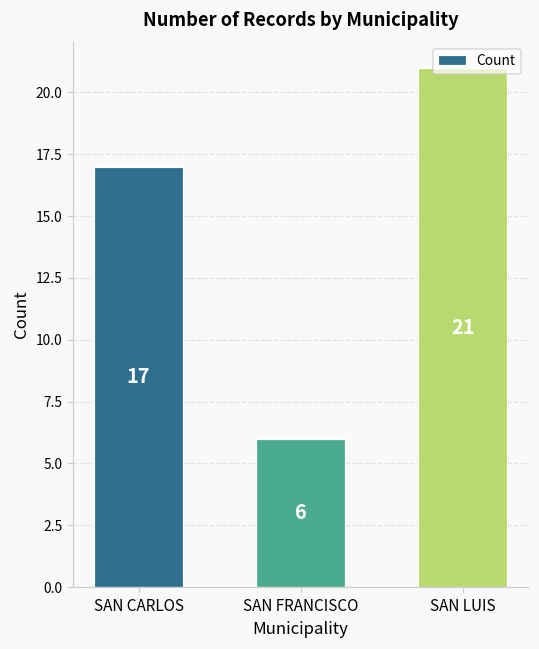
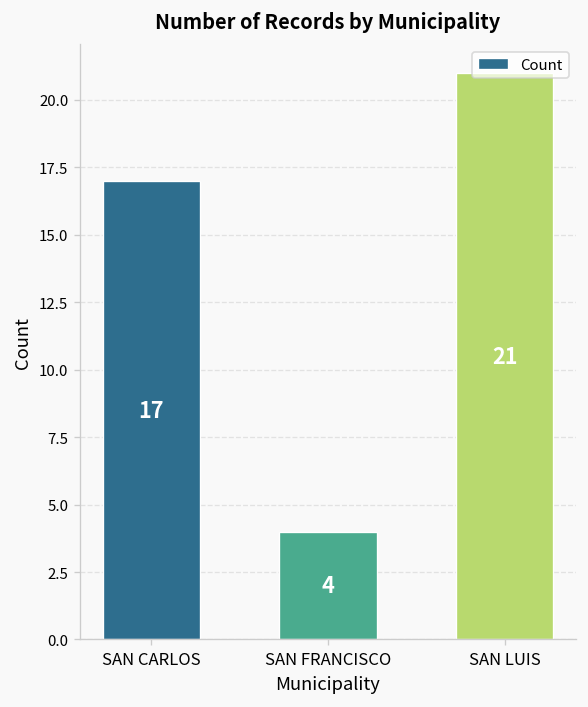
  {
    "SAN CARLOS": 17,
-   "SAN FRANCISCO": 6
+   "SAN FRANCISCO": 4
  }
